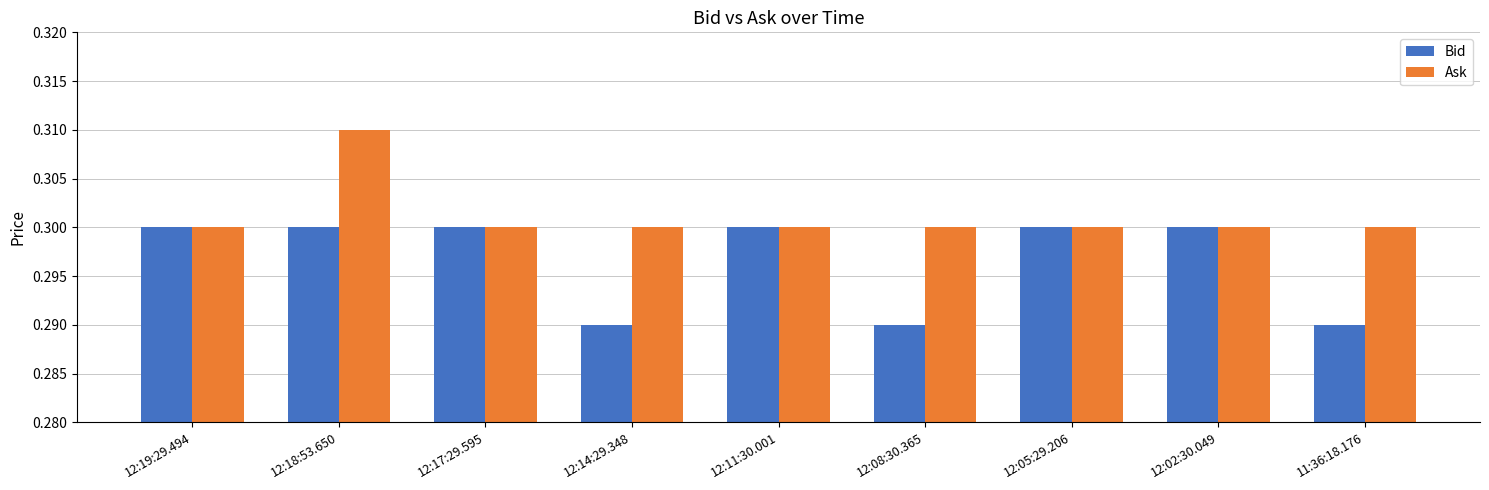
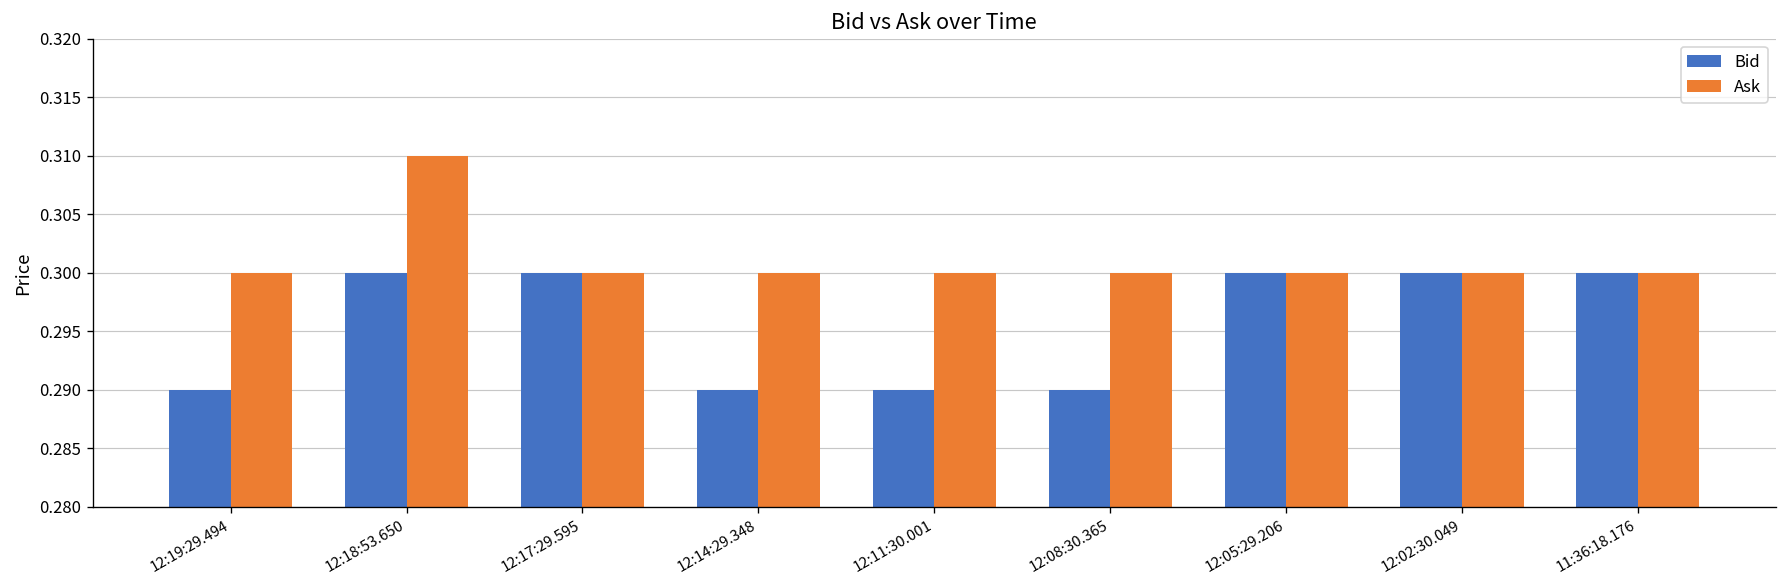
  {
    "Bid": {
-     "12:19:29.494": 0.30,
+     "12:19:29.494": 0.29,
      "12:18:53.650": 0.30,
      "12:17:29.595": 0.30,
      "12:14:29.348": 0.29,
-     "12:11:30.001": 0.30,
+     "12:11:30.001": 0.29,
      "12:08:30.365": 0.29,
      "12:05:29.206": 0.30,
      "12:02:30.049": 0.30,
-     "11:36:18.176": 0.29
+     "11:36:18.176": 0.30
    },
    "Ask": {
      "12:19:29.494": 0.30,
      "12:18:53.650": 0.31,
      "12:17:29.595": 0.30,
      "12:14:29.348": 0.30,
      "12:11:30.001": 0.30,
      "12:08:30.365": 0.30,
      "12:05:29.206": 0.30,
      "12:02:30.049": 0.30,
      "11:36:18.176": 0.30
    }
  }
